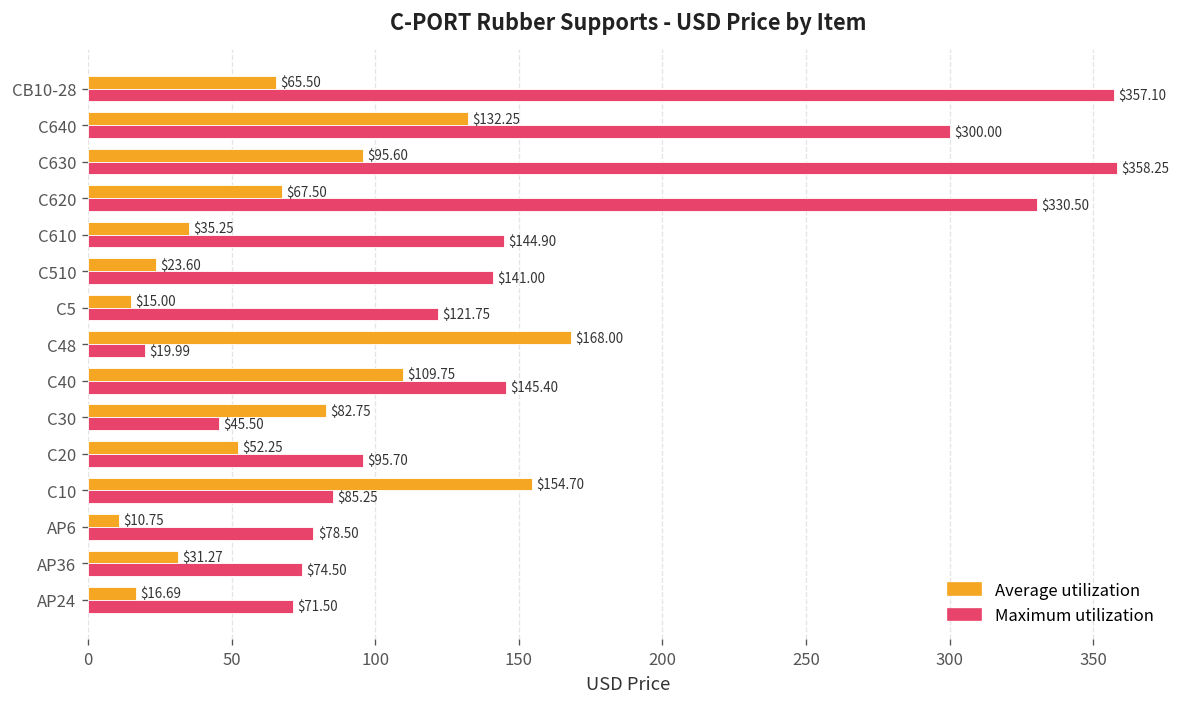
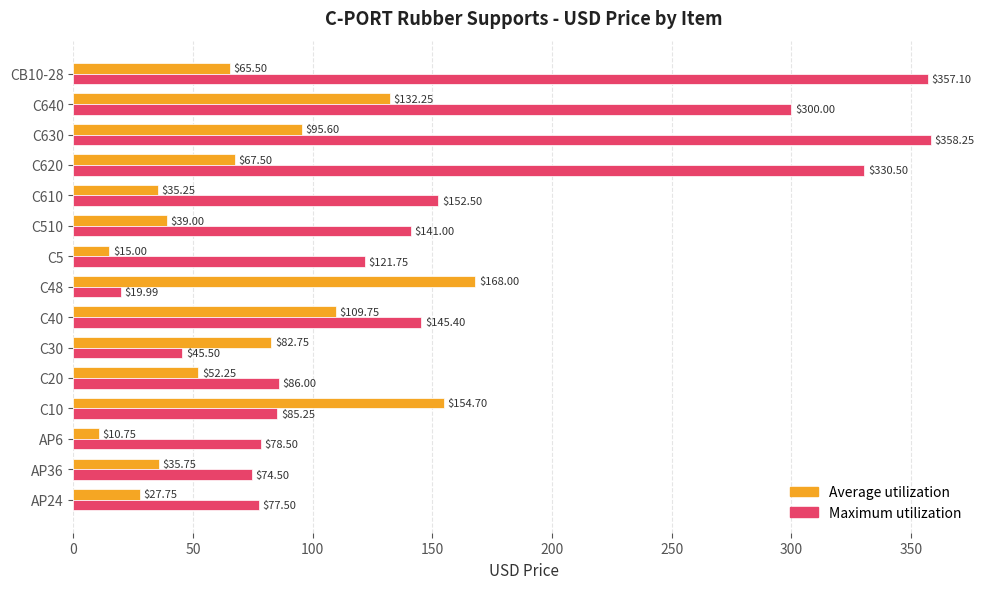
  {
    "Average utilization": {
      "CB10-28": "$65.50",
      "C640": "$132.25",
      "C630": "$95.60",
      "C620": "$67.50",
      "C610": "$35.25",
-     "C510": "$23.60",
+     "C510": "$39.00",
      "C5": "$15.00",
      "C48": "$168.00",
      "C40": "$109.75",
      "C30": "$82.75",
      "C20": "$52.25",
      "C10": "$154.70",
      "AP6": "$10.75",
-     "AP36": "$31.27",
-     "AP24": "$16.69"
+     "AP36": "$35.75",
+     "AP24": "$27.75"
    },
    "Maximum utilization": {
      "CB10-28": "$357.10",
      "C640": "$300.00",
      "C630": "$358.25",
      "C620": "$330.50",
-     "C610": "$144.90",
+     "C610": "$152.50",
      "C510": "$141.00",
      "C5": "$121.75",
      "C48": "$19.99",
      "C40": "$145.40",
      "C30": "$45.50",
-     "C20": "$95.70",
+     "C20": "$86.00",
      "C10": "$85.25",
      "AP6": "$78.50",
      "AP36": "$74.50",
-     "AP24": "$71.50"
+     "AP24": "$77.50"
    }
  }
